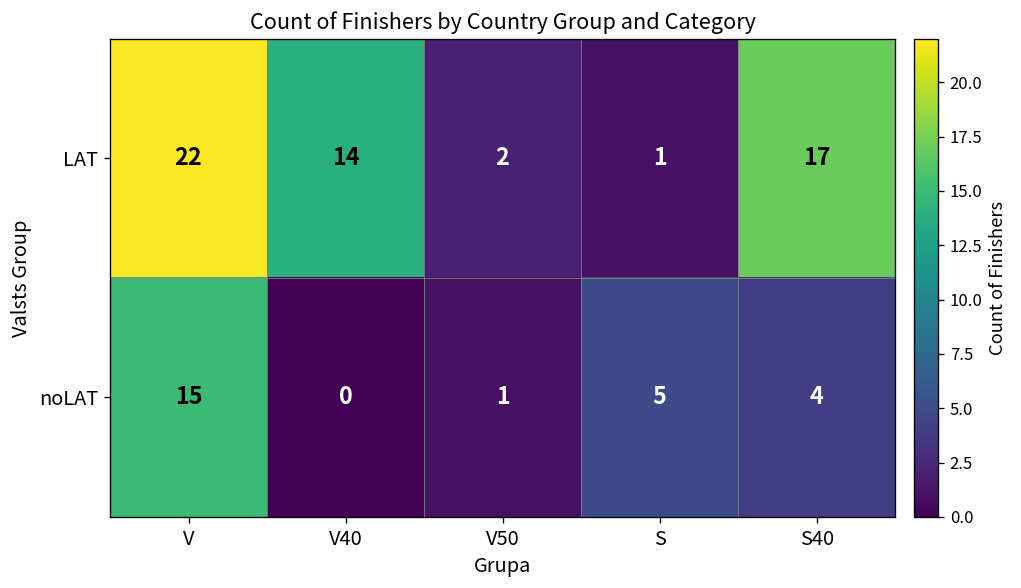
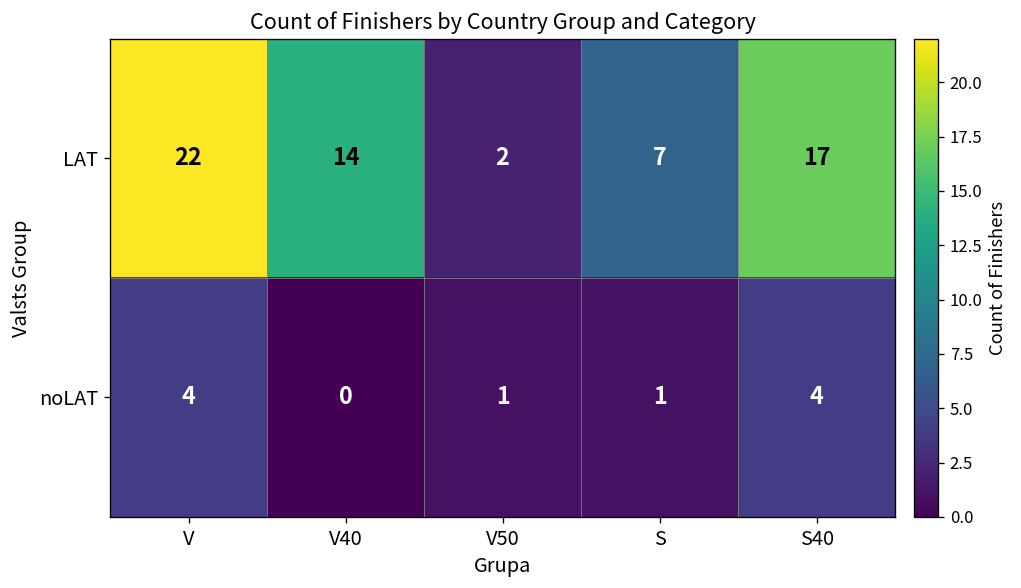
  {
    "LAT": {
      "V": 22,
      "V40": 14,
      "V50": 2,
-     "S": 1,
+     "S": 7,
      "S40": 17
    },
    "noLAT": {
-     "V": 15,
+     "V": 4,
      "V40": 0,
      "V50": 1,
-     "S": 5,
+     "S": 1,
      "S40": 4
    }
  }
